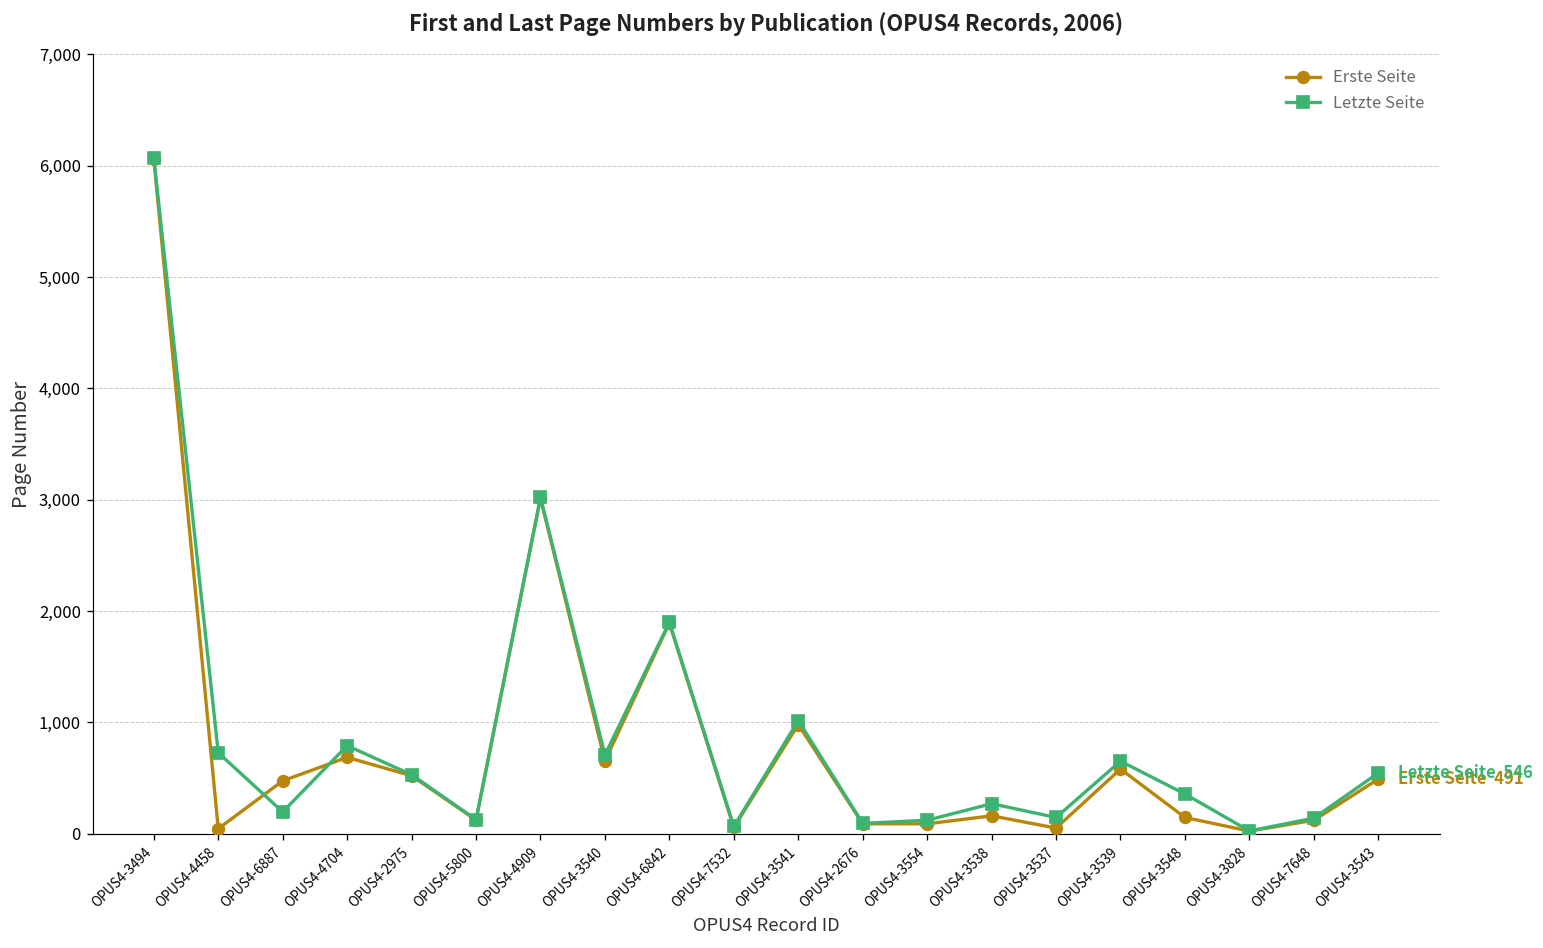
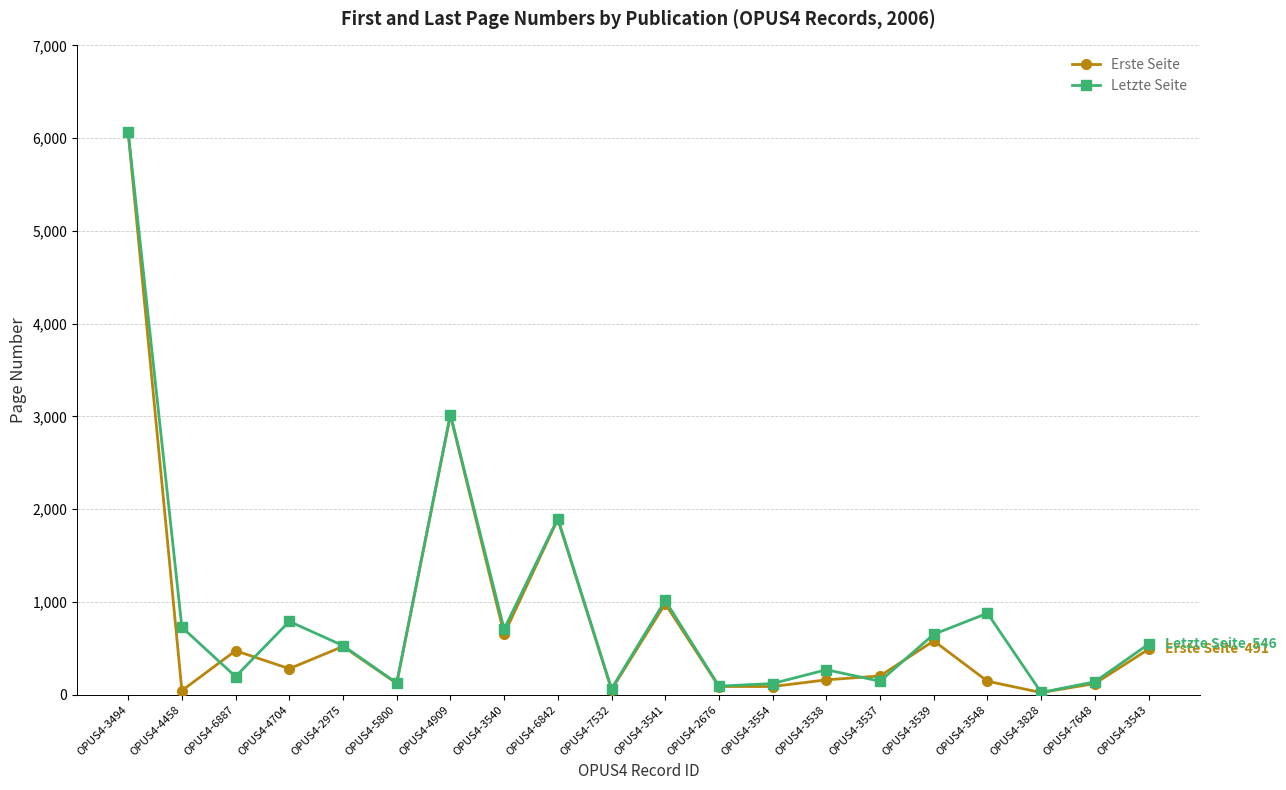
  {
    "Erste Seite": {
      "OPUS4-4458": "0",
      "OPUS4-6887": "500",
-     "OPUS4-4704": "700",
+     "OPUS4-4704": "300",
      "OPUS4-3540": "700",
      "OPUS4-3541": "1,000",
      "OPUS4-3554": "100",
      "OPUS4-3538": "200",
-     "OPUS4-3537": "100",
+     "OPUS4-3537": "200",
      "OPUS4-3539": "600",
      "OPUS4-3548": "100"
    },
    "Letzte Seite": {
      "OPUS4-4458": "700",
      "OPUS4-6887": "200",
      "OPUS4-4704": "800",
      "OPUS4-3540": "700",
      "OPUS4-3541": "1,000",
      "OPUS4-3554": "100",
      "OPUS4-3538": "300",
      "OPUS4-3537": "100",
      "OPUS4-3539": "700",
-     "OPUS4-3548": "400"
+     "OPUS4-3548": "900"
    }
  }
